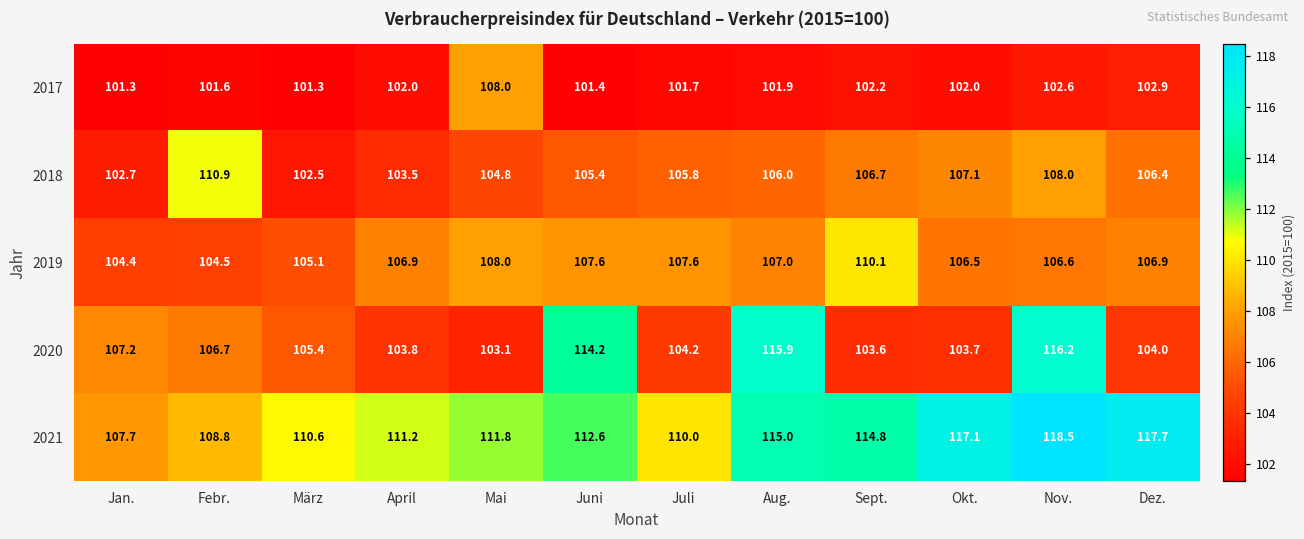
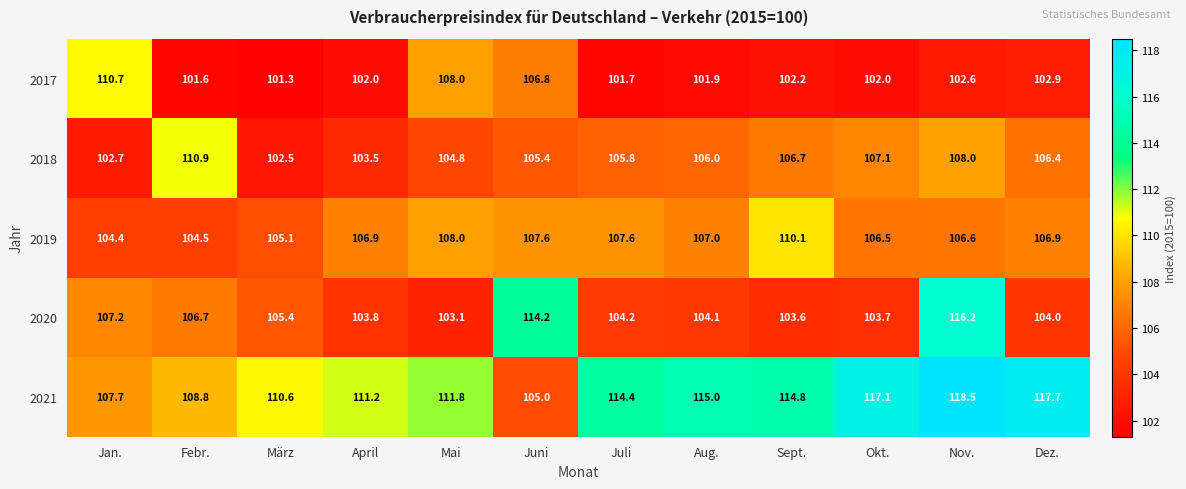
  {
    "2017": {
-     "Jan.": 101.3,
+     "Jan.": 110.7,
      "Febr.": 101.6,
      "März": 101.3,
      "April": 102.0,
      "Mai": 108.0,
-     "Juni": 101.4,
+     "Juni": 106.8,
      "Juli": 101.7,
      "Aug.": 101.9,
      "Sept.": 102.2,
      "Okt.": 102.0,
      "Nov.": 102.6,
      "Dez.": 102.9
    },
    "2018": {
      "Jan.": 102.7,
      "Febr.": 110.9,
      "März": 102.5,
      "April": 103.5,
      "Mai": 104.8,
      "Juni": 105.4,
      "Juli": 105.8,
      "Aug.": 106.0,
      "Sept.": 106.7,
      "Okt.": 107.1,
      "Nov.": 108.0,
      "Dez.": 106.4
    },
    "2019": {
      "Jan.": 104.4,
      "Febr.": 104.5,
      "März": 105.1,
      "April": 106.9,
      "Mai": 108.0,
      "Juni": 107.6,
      "Juli": 107.6,
      "Aug.": 107.0,
      "Sept.": 110.1,
      "Okt.": 106.5,
      "Nov.": 106.6,
      "Dez.": 106.9
    },
    "2020": {
      "Jan.": 107.2,
      "Febr.": 106.7,
      "März": 105.4,
      "April": 103.8,
      "Mai": 103.1,
      "Juni": 114.2,
      "Juli": 104.2,
-     "Aug.": 115.9,
+     "Aug.": 104.1,
      "Sept.": 103.6,
      "Okt.": 103.7,
      "Nov.": 116.2,
      "Dez.": 104.0
    },
    "2021": {
      "Jan.": 107.7,
      "Febr.": 108.8,
      "März": 110.6,
      "April": 111.2,
      "Mai": 111.8,
-     "Juni": 112.6,
-     "Juli": 110.0,
+     "Juni": 105.0,
+     "Juli": 114.4,
      "Aug.": 115.0,
      "Sept.": 114.8,
      "Okt.": 117.1,
      "Nov.": 118.5,
      "Dez.": 117.7
    }
  }
